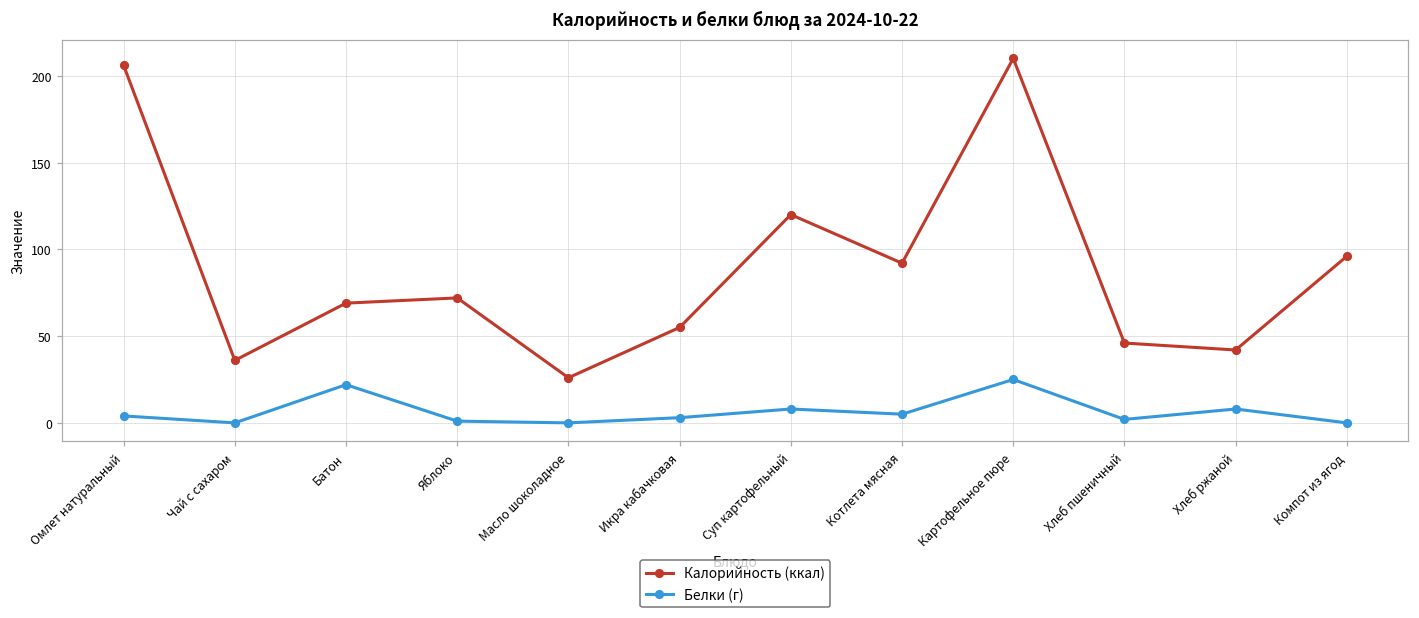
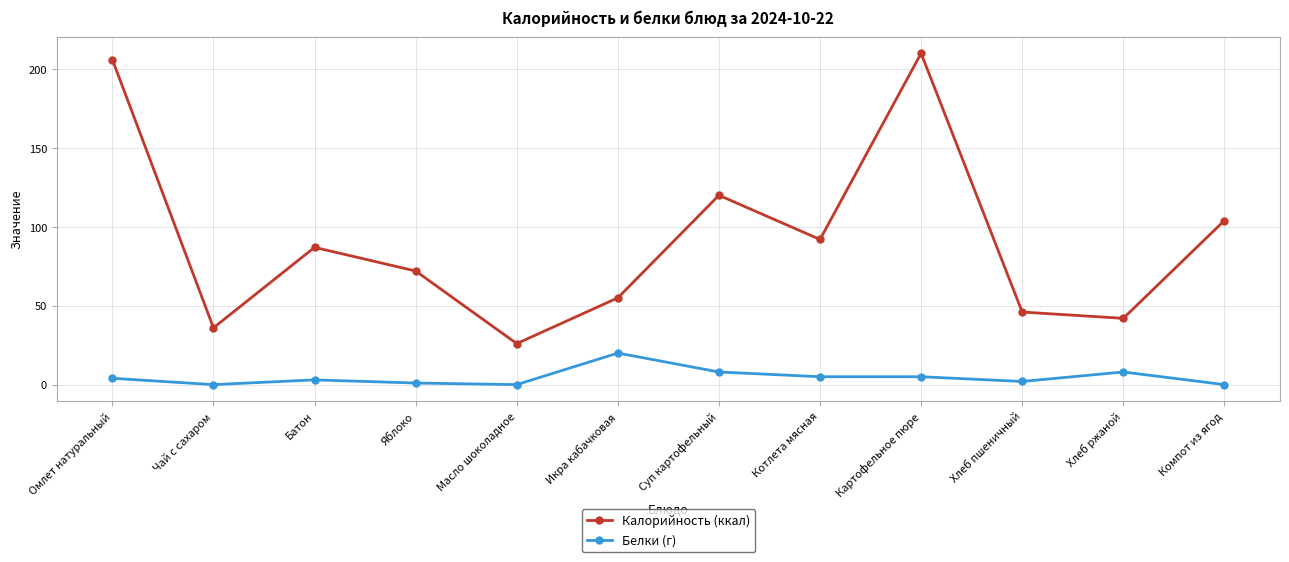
  {
    "Калорийность (ккал)": {
      "Омлет натуральный": 206,
      "Чай с сахаром": 36,
-     "Батон": 69,
+     "Батон": 87,
      "Яблоко": 72,
      "Масло шоколадное": 26,
      "Икра кабачковая": 55,
      "Суп картофельный": 120,
      "Котлета мясная": 92,
      "Картофельное пюре": 210,
      "Хлеб пшеничный": 46,
      "Хлеб ржаной": 42,
-     "Компот из ягод": 96
+     "Компот из ягод": 104
    },
    "Белки (г)": {
      "Омлет натуральный": 4,
      "Чай с сахаром": 0,
-     "Батон": 22,
+     "Батон": 3,
      "Яблоко": 1,
      "Масло шоколадное": 0,
-     "Икра кабачковая": 3,
+     "Икра кабачковая": 20,
      "Суп картофельный": 8,
      "Котлета мясная": 5,
-     "Картофельное пюре": 25,
+     "Картофельное пюре": 5,
      "Хлеб пшеничный": 2,
      "Хлеб ржаной": 8,
      "Компот из ягод": 0
    }
  }
